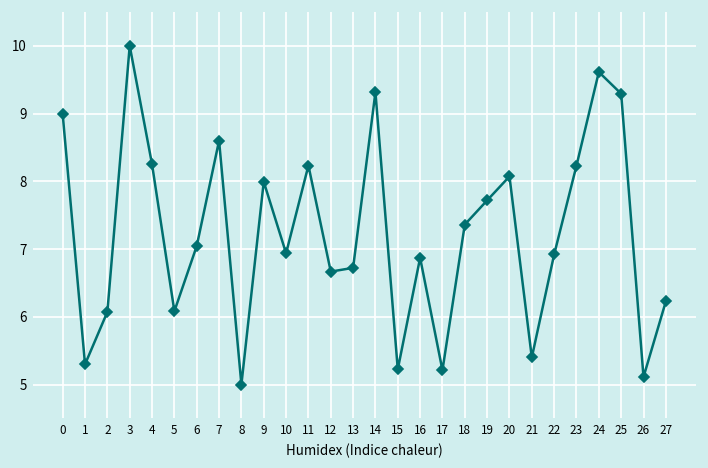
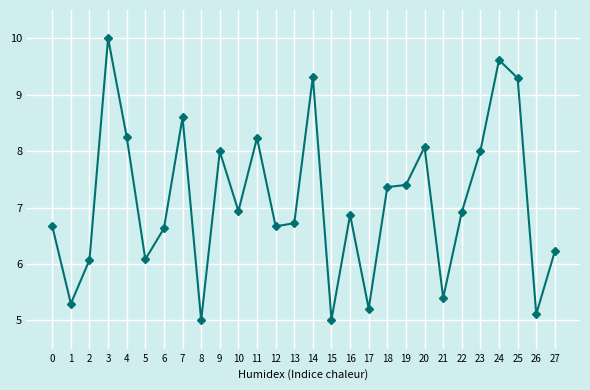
  {
-   "0": 9.0,
+   "0": 6.7,
    "1": 5.3,
    "2": 6.1,
    "3": 10.0,
    "4": 8.3,
    "5": 6.1,
-   "6": 7.0,
+   "6": 6.6,
    "7": 8.6,
    "8": 5.0,
    "9": 8.0,
    "10": 6.9,
    "11": 8.2,
    "12": 6.7,
    "13": 6.7,
    "14": 9.3,
-   "15": 5.2,
+   "15": 5.0,
    "16": 6.9,
    "17": 5.2,
    "18": 7.4,
-   "19": 7.7,
+   "19": 7.4,
    "20": 8.1,
    "21": 5.4,
    "22": 6.9,
-   "23": 8.2,
+   "23": 8.0,
    "24": 9.6,
    "25": 9.3,
    "26": 5.1,
    "27": 6.2
  }
